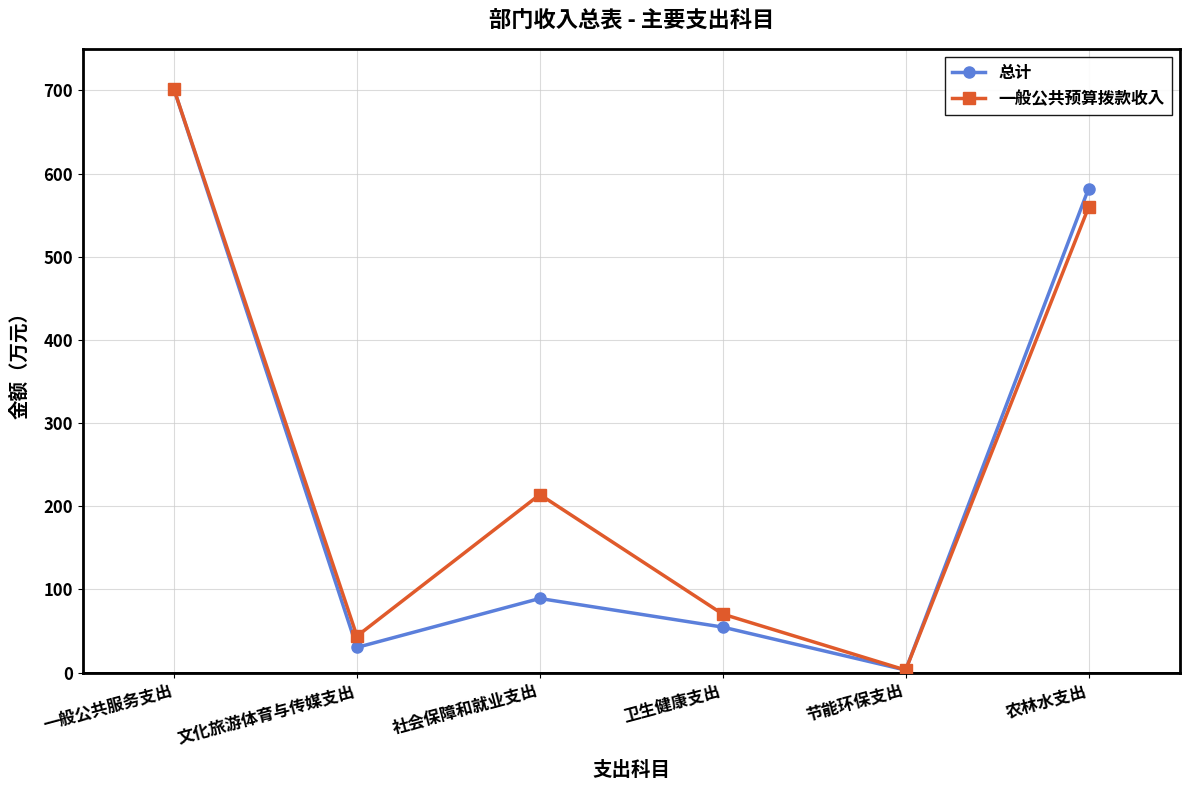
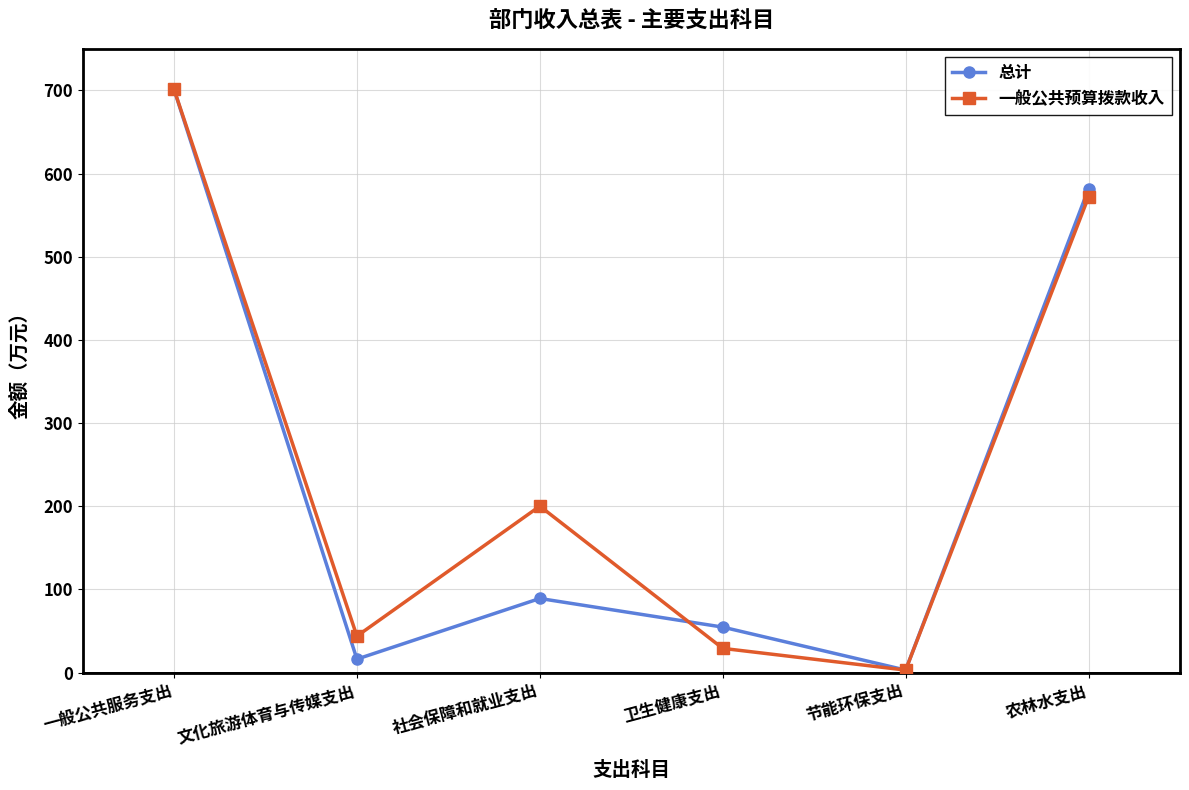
  {
    "总计": {
-     "文化旅游体育与传媒支出": 30,
+     "文化旅游体育与传媒支出": 20,
      "社会保障和就业支出": 90,
      "卫生健康支出": 50,
      "农林水支出": 580
    },
    "一般公共预算拨款收入": {
      "文化旅游体育与传媒支出": 40,
-     "社会保障和就业支出": 210,
-     "卫生健康支出": 70,
-     "农林水支出": 560
+     "社会保障和就业支出": 200,
+     "卫生健康支出": 30,
+     "农林水支出": 570
    }
  }
